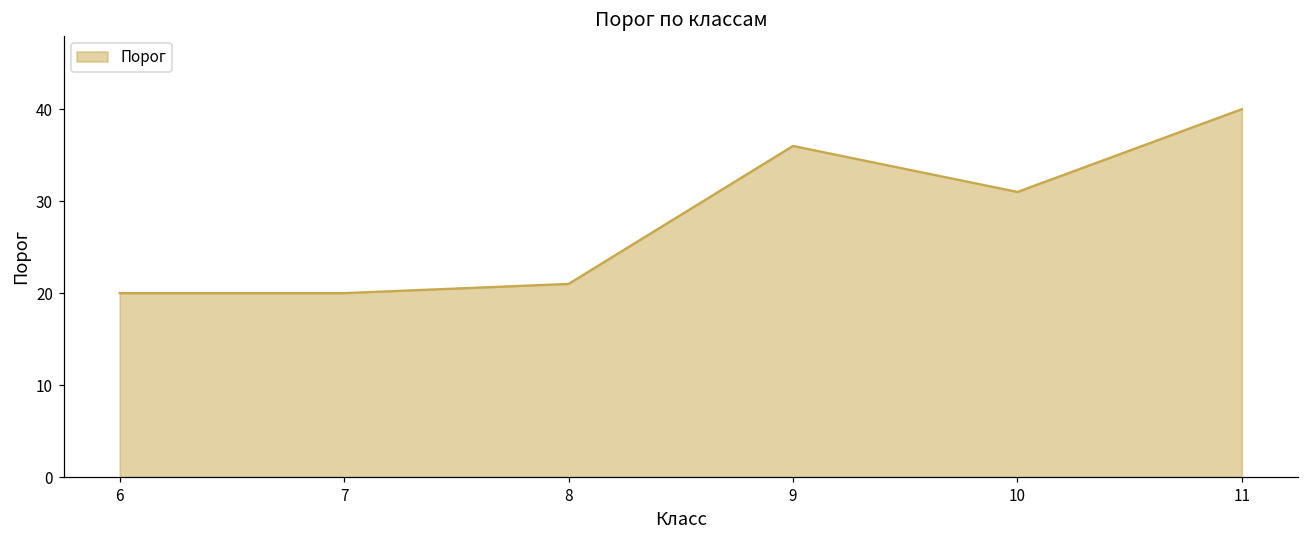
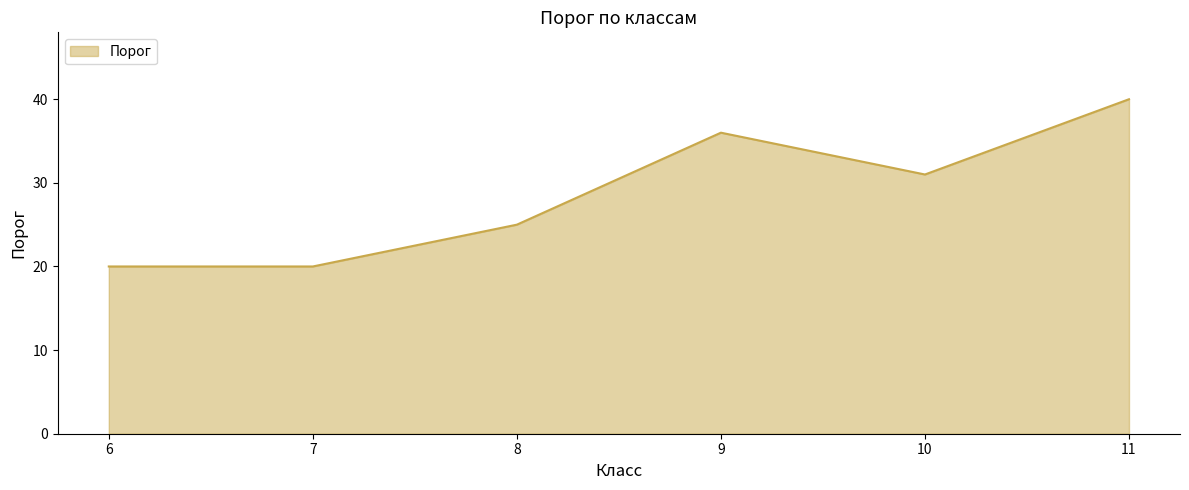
  {
    "6": 20,
    "7": 20,
-   "8": 21,
+   "8": 25,
    "9": 36,
    "10": 31,
    "11": 40
  }
